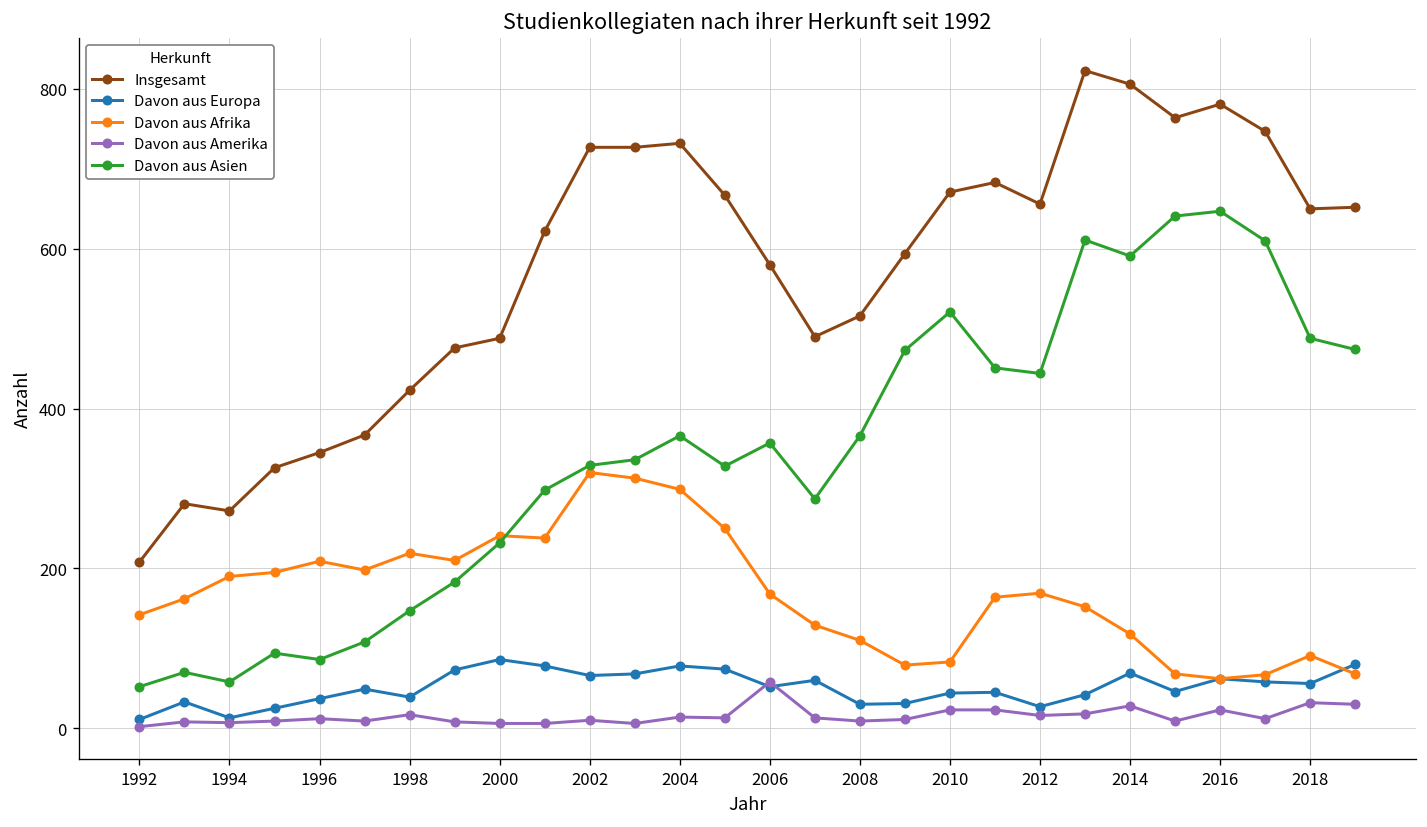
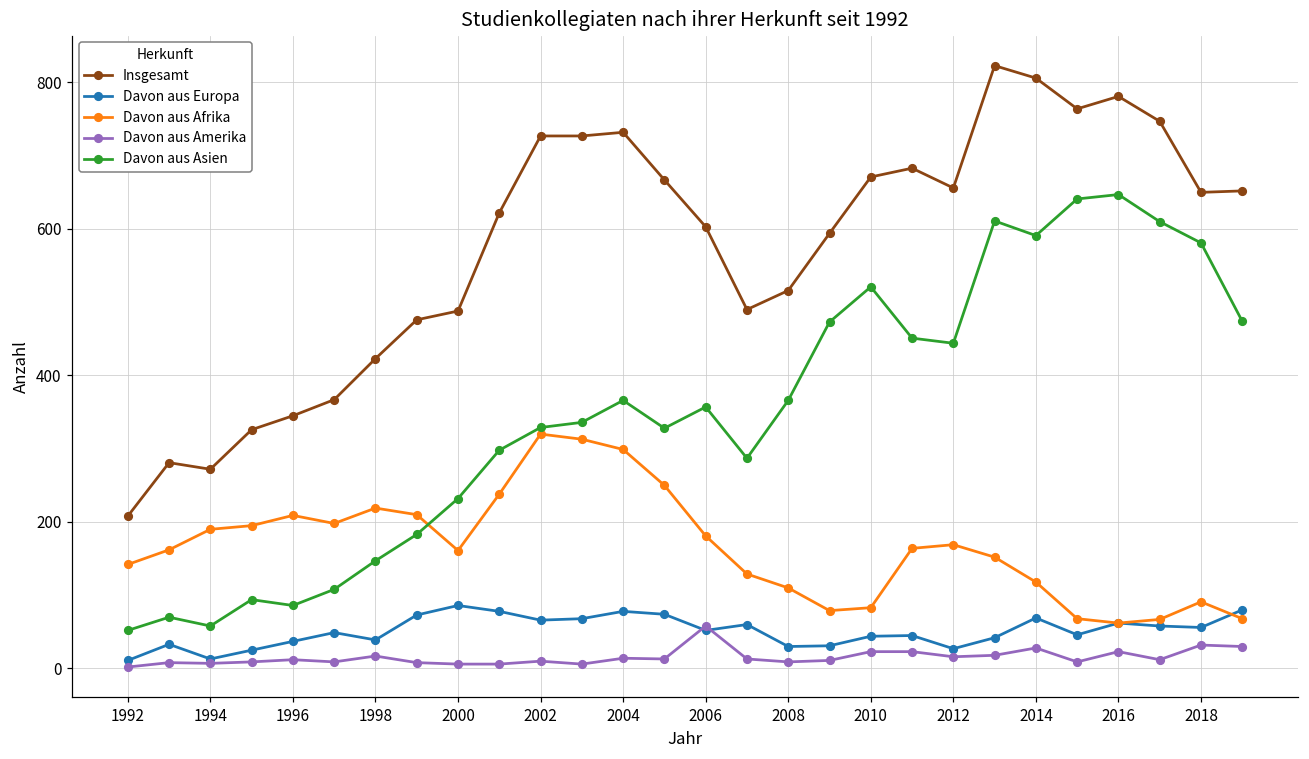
  {
    "Insgesamt": {
      "1992": 210,
      "1994": 270,
      "1996": 350,
      "1998": 420,
      "2000": 490,
      "2002": 730,
      "2004": 730,
-     "2006": 580,
+     "2006": 600,
      "2008": 520,
      "2010": 670,
      "2012": 660,
      "2014": 810,
      "2016": 780,
      "2018": 650
    },
    "Davon aus Europa": {
      "1992": 10,
      "1994": 10,
      "1996": 40,
      "1998": 40,
      "2000": 90,
      "2002": 70,
      "2004": 80,
      "2006": 50,
      "2008": 30,
      "2010": 40,
      "2012": 30,
      "2014": 70,
      "2018": 60
    },
    "Davon aus Afrika": {
      "1992": 140,
      "1994": 190,
      "1996": 210,
      "1998": 220,
-     "2000": 240,
+     "2000": 160,
      "2002": 320,
      "2004": 300,
-     "2006": 170,
+     "2006": 180,
      "2008": 110,
      "2010": 80,
      "2012": 170,
      "2014": 120,
      "2018": 90
    },
    "Davon aus Amerika": {
      "1992": 0,
      "1994": 10,
      "1996": 10,
      "1998": 20,
      "2000": 10,
      "2002": 10,
      "2004": 10,
      "2006": 60,
      "2008": 10,
      "2010": 20,
      "2012": 20,
      "2014": 30,
      "2016": 20,
      "2018": 30
    },
    "Davon aus Asien": {
      "1992": 50,
      "1994": 60,
      "1996": 90,
      "1998": 150,
      "2000": 230,
      "2002": 330,
      "2004": 370,
      "2006": 360,
      "2008": 370,
      "2010": 520,
      "2012": 440,
      "2014": 590,
      "2016": 650,
-     "2018": 490
+     "2018": 580
    }
  }
